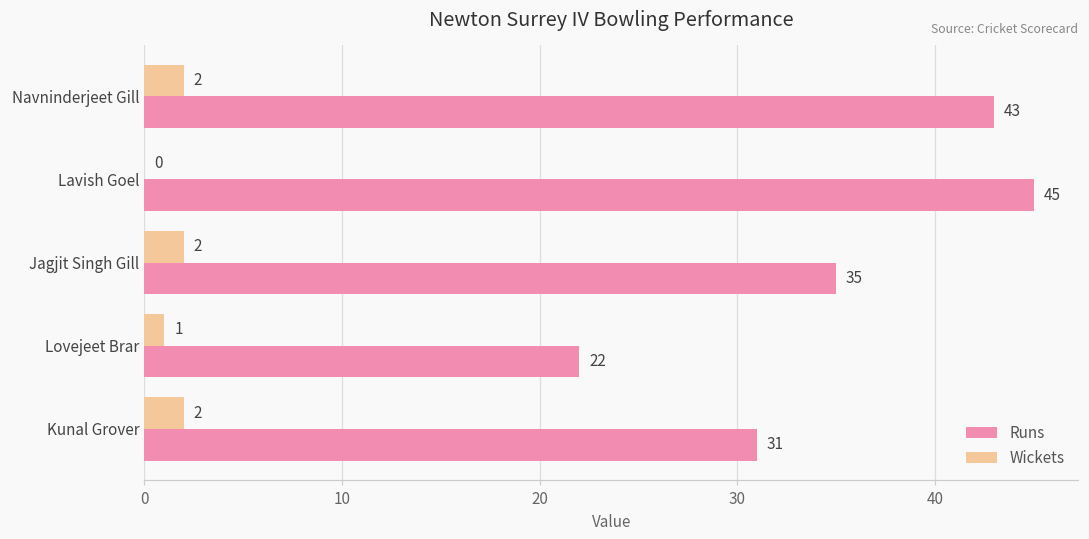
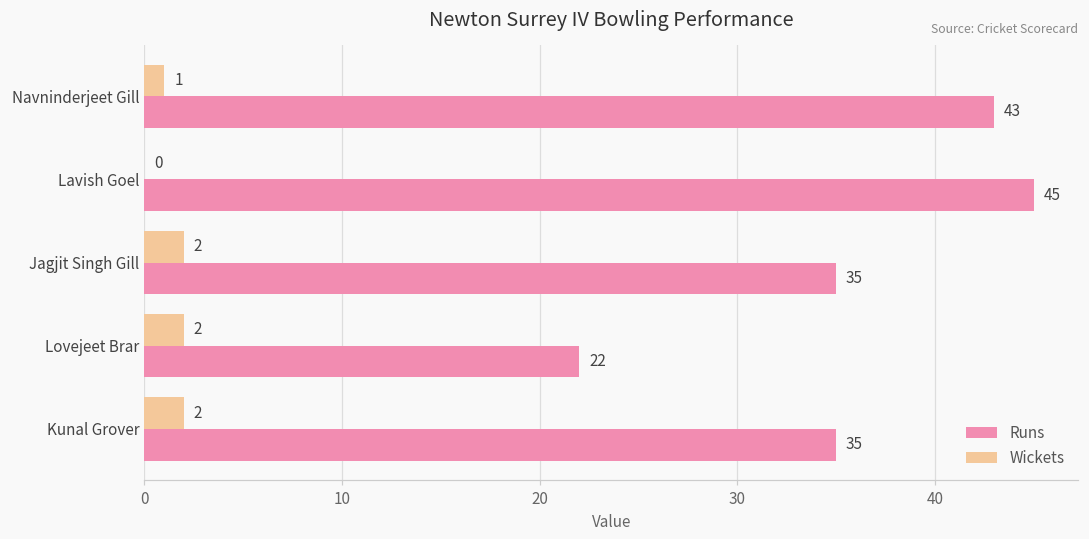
  {
    "Runs": {
      "Navninderjeet Gill": 43,
      "Lavish Goel": 45,
      "Jagjit Singh Gill": 35,
      "Lovejeet Brar": 22,
-     "Kunal Grover": 31
+     "Kunal Grover": 35
    },
    "Wickets": {
-     "Navninderjeet Gill": 2,
+     "Navninderjeet Gill": 1,
      "Lavish Goel": 0,
      "Jagjit Singh Gill": 2,
-     "Lovejeet Brar": 1,
+     "Lovejeet Brar": 2,
      "Kunal Grover": 2
    }
  }
